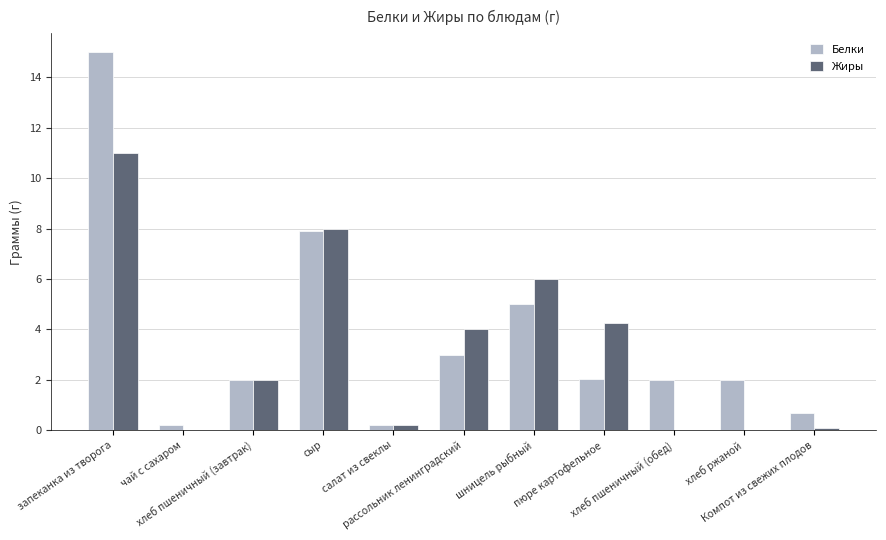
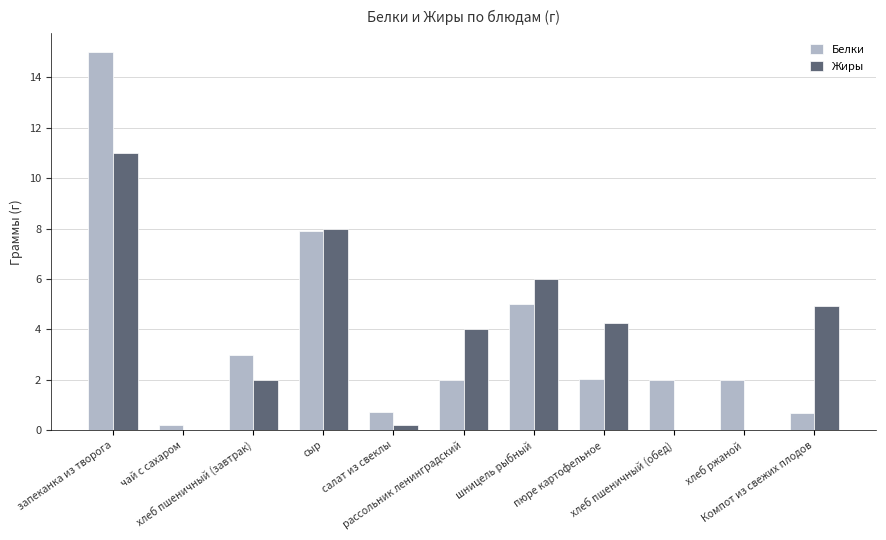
  {
    "Белки": {
      "запеканка из творога": 15.0,
      "чай с сахаром": 0.2,
-     "хлеб пшеничный (завтрак)": 2,
+     "хлеб пшеничный (завтрак)": 3,
      "сыр": 7.9,
-     "салат из свеклы": 0.2,
-     "рассольник ленинградский": 3,
+     "салат из свеклы": 0.7,
+     "рассольник ленинградский": 2,
      "шницель рыбный": 5.0,
      "пюре картофельное": 2.0,
      "хлеб пшеничный (обед)": 2.0,
      "хлеб ржаной": 2.0,
      "Компот из свежих плодов": 0.7
    },
    "Жиры": {
      "запеканка из творога": 11.0,
      "чай с сахаром": 0.0,
      "хлеб пшеничный (завтрак)": 2.0,
      "сыр": 8.0,
      "салат из свеклы": 0.2,
      "рассольник ленинградский": 4.0,
      "шницель рыбный": 6.0,
      "пюре картофельное": 4.2,
      "хлеб пшеничный (обед)": 0.0,
      "хлеб ржаной": 0.0,
-     "Компот из свежих плодов": 0.1
+     "Компот из свежих плодов": 4.9
    }
  }
